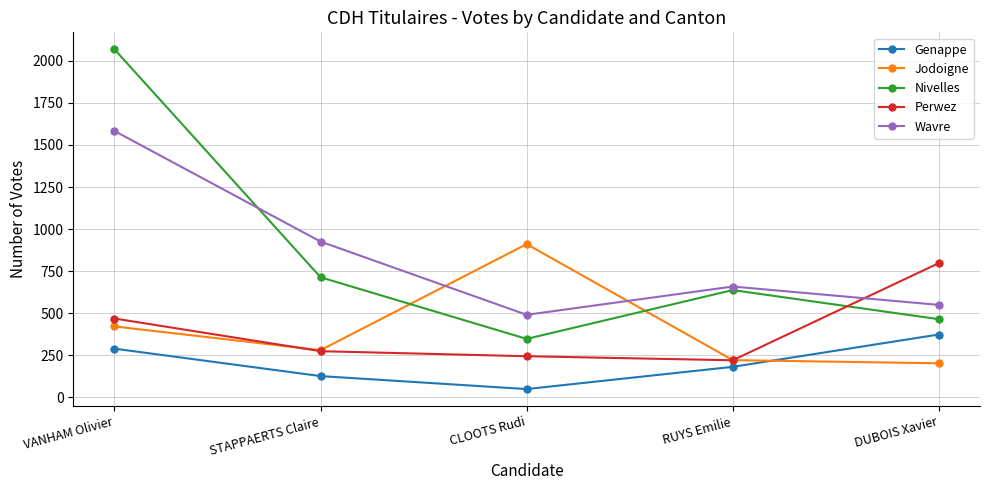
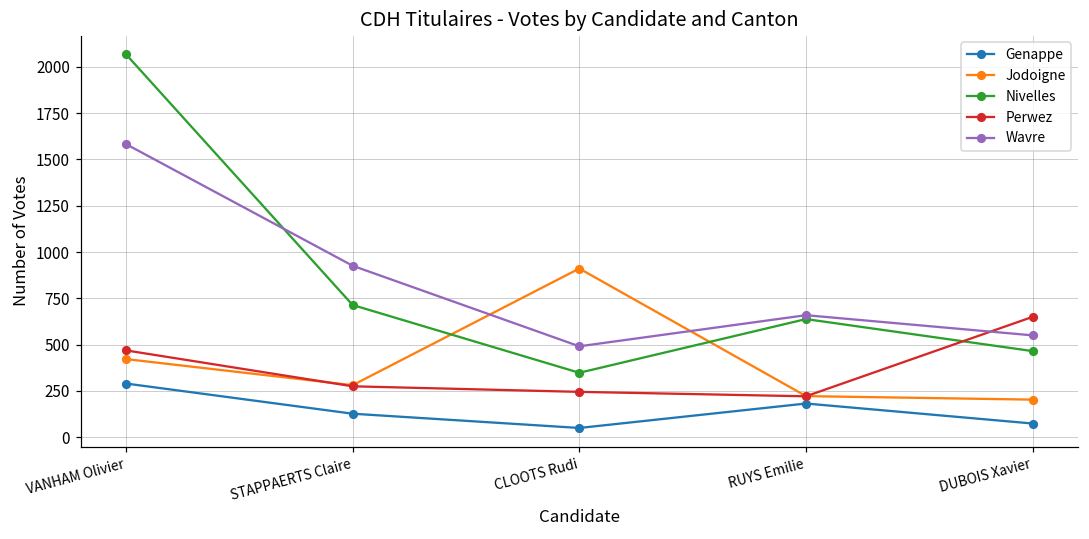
  {
    "Genappe": {
      "VANHAM Olivier": 290,
      "STAPPAERTS Claire": 130,
      "CLOOTS Rudi": 50,
      "RUYS Emilie": 180,
-     "DUBOIS Xavier": 370
+     "DUBOIS Xavier": 70
    },
    "Jodoigne": {
      "VANHAM Olivier": 420,
      "CLOOTS Rudi": 910,
      "DUBOIS Xavier": 200
    },
    "Nivelles": {
      "VANHAM Olivier": 2070,
      "STAPPAERTS Claire": 710,
      "CLOOTS Rudi": 350,
      "RUYS Emilie": 640,
      "DUBOIS Xavier": 470
    },
    "Perwez": {
      "VANHAM Olivier": 470,
      "CLOOTS Rudi": 250,
-     "DUBOIS Xavier": 800
+     "DUBOIS Xavier": 650
    },
    "Wavre": {
      "VANHAM Olivier": 1580,
      "STAPPAERTS Claire": 930,
      "CLOOTS Rudi": 490,
      "RUYS Emilie": 660,
      "DUBOIS Xavier": 550
    }
  }
